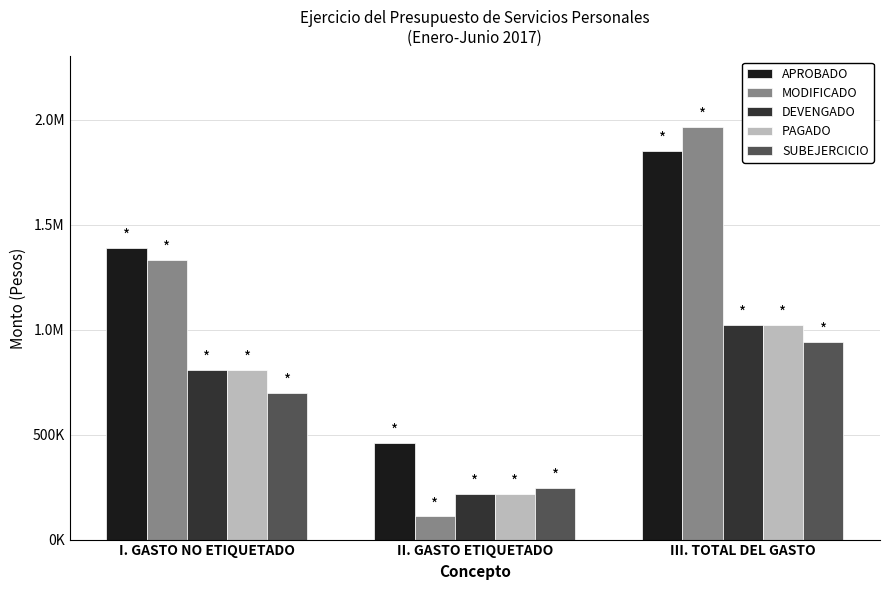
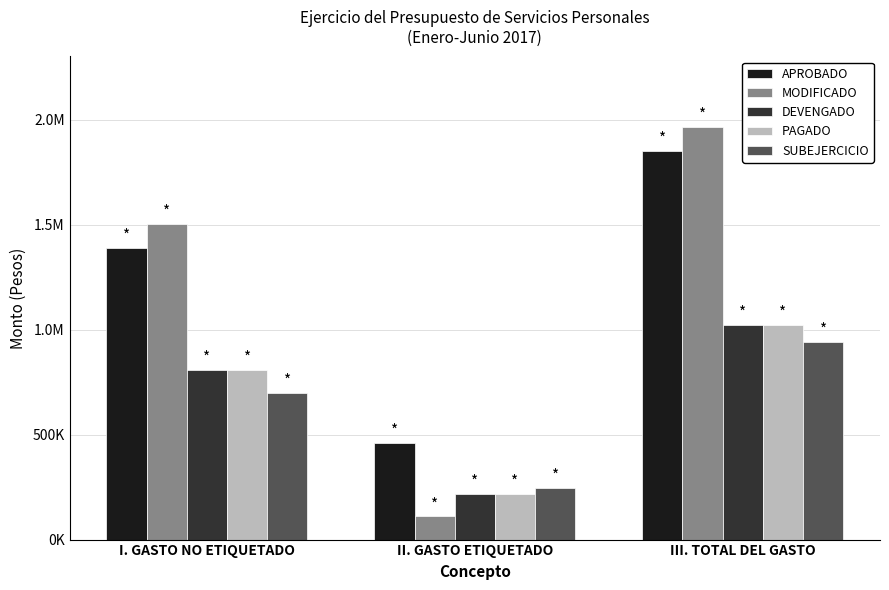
  {
    "MODIFICADO": {
-     "I. GASTO NO ETIQUETADO": 1330000,
+     "I. GASTO NO ETIQUETADO": 1500000,
      "II. GASTO ETIQUETADO": 110000,
      "III. TOTAL DEL GASTO": 1960000
    },
    "PAGADO": {
      "I. GASTO NO ETIQUETADO": 810000,
      "II. GASTO ETIQUETADO": 220000,
      "III. TOTAL DEL GASTO": 1020000
    }
  }
